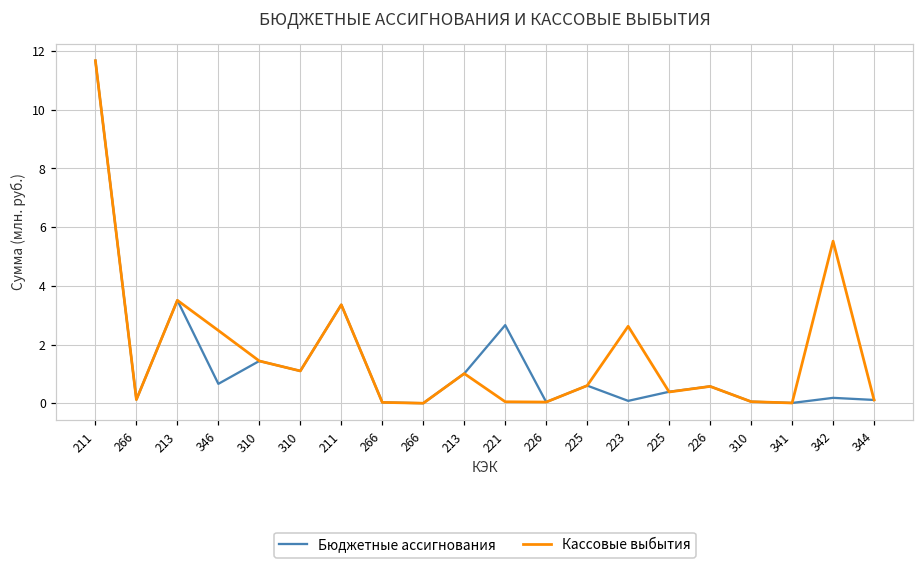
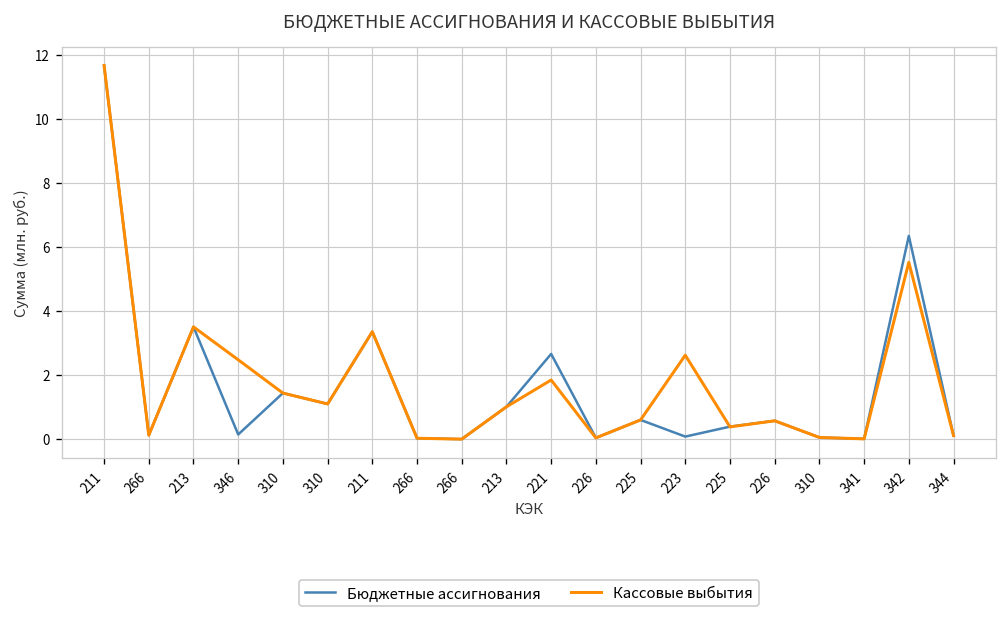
  {
    "Бюджетные ассигнования": {
-     "346": 0.7,
+     "346": 0.1,
      "221": 2.7,
      "223": 0.1,
-     "342": 0.2
+     "342": 6.3
    },
    "Кассовые выбытия": {
      "346": 2.5,
-     "221": 0.0,
+     "221": 1.8,
      "223": 2.6,
      "342": 5.5
    }
  }
